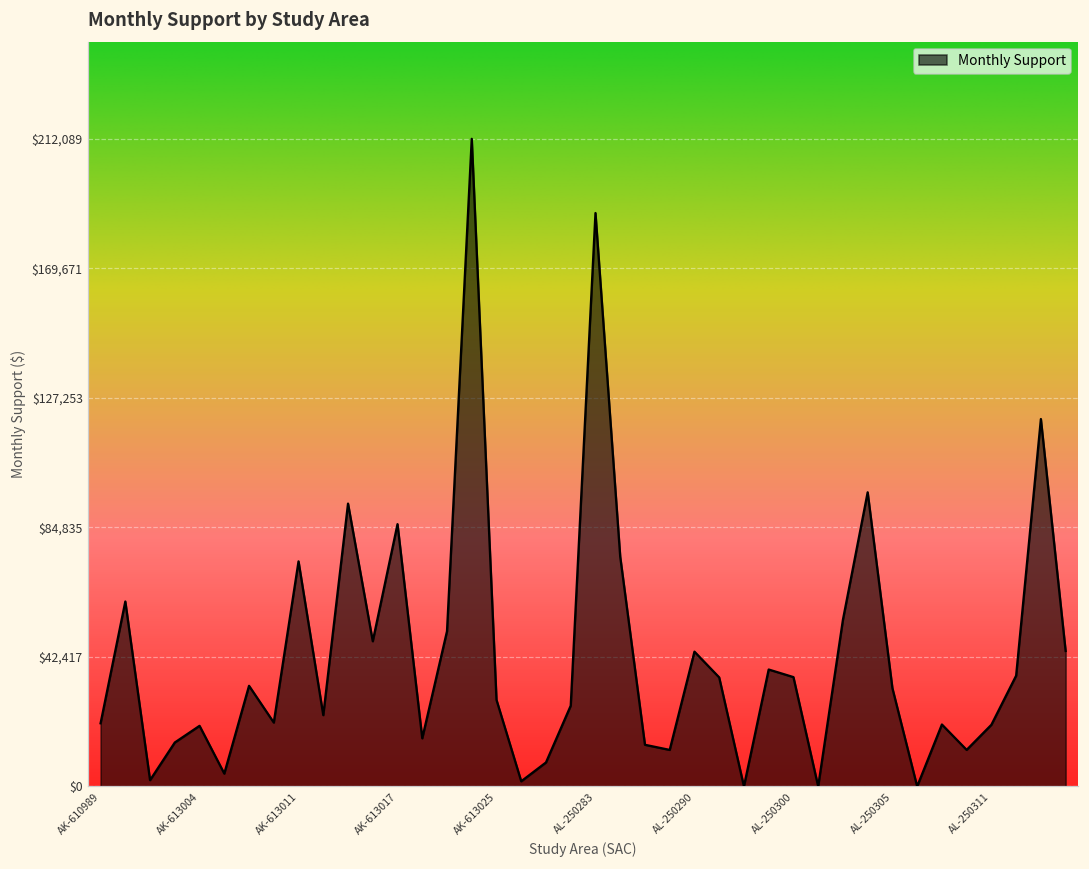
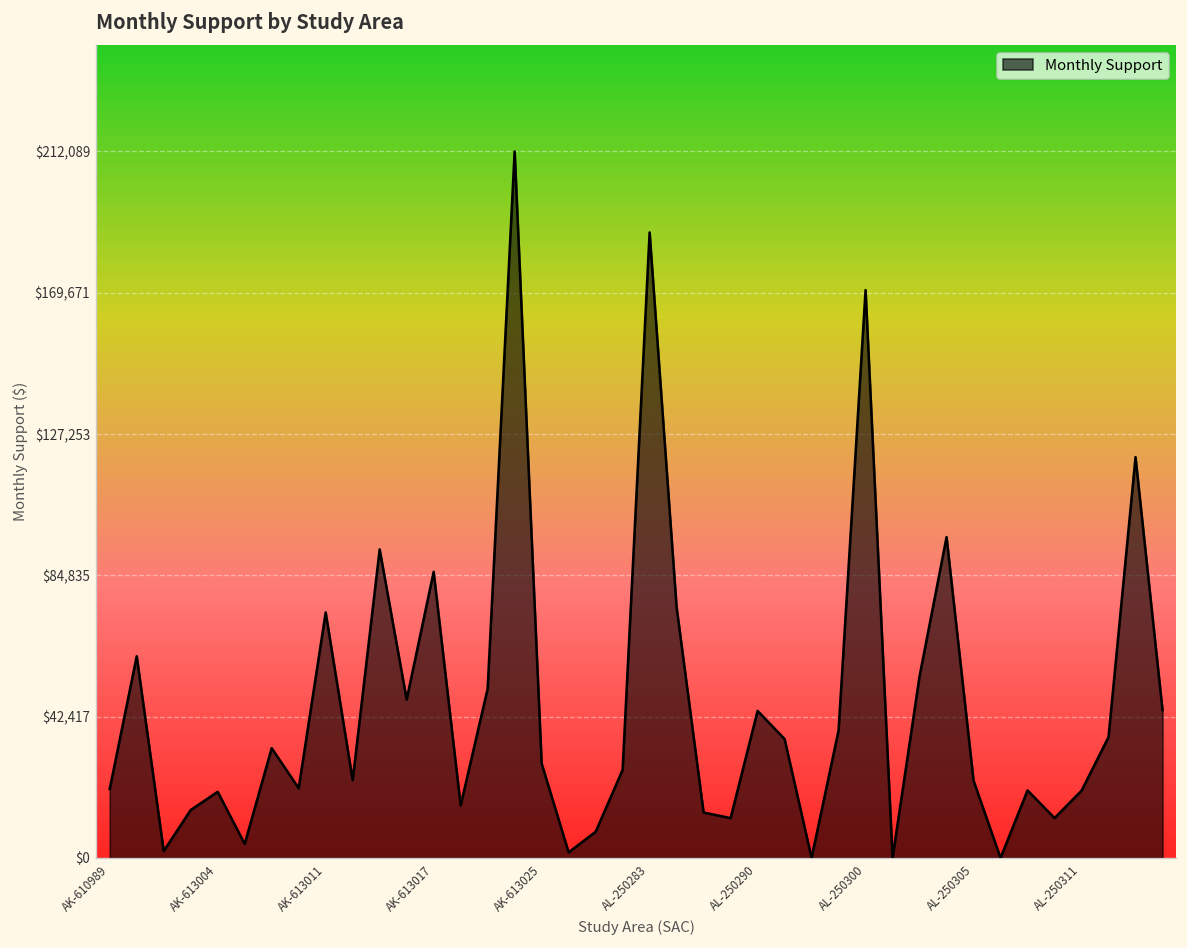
  {
    "AK-610989": "$21,000",
    "AK-613004": "$20,000",
    "AK-613011": "$74,000",
    "AK-613017": "$86,000",
    "AK-613025": "$28,000",
    "AL-250283": "$188,000",
    "AL-250290": "$44,000",
-   "AL-250300": "$36,000",
-   "AL-250305": "$32,000",
+   "AL-250300": "$170,000",
+   "AL-250305": "$23,000",
    "AL-250311": "$20,000"
  }
